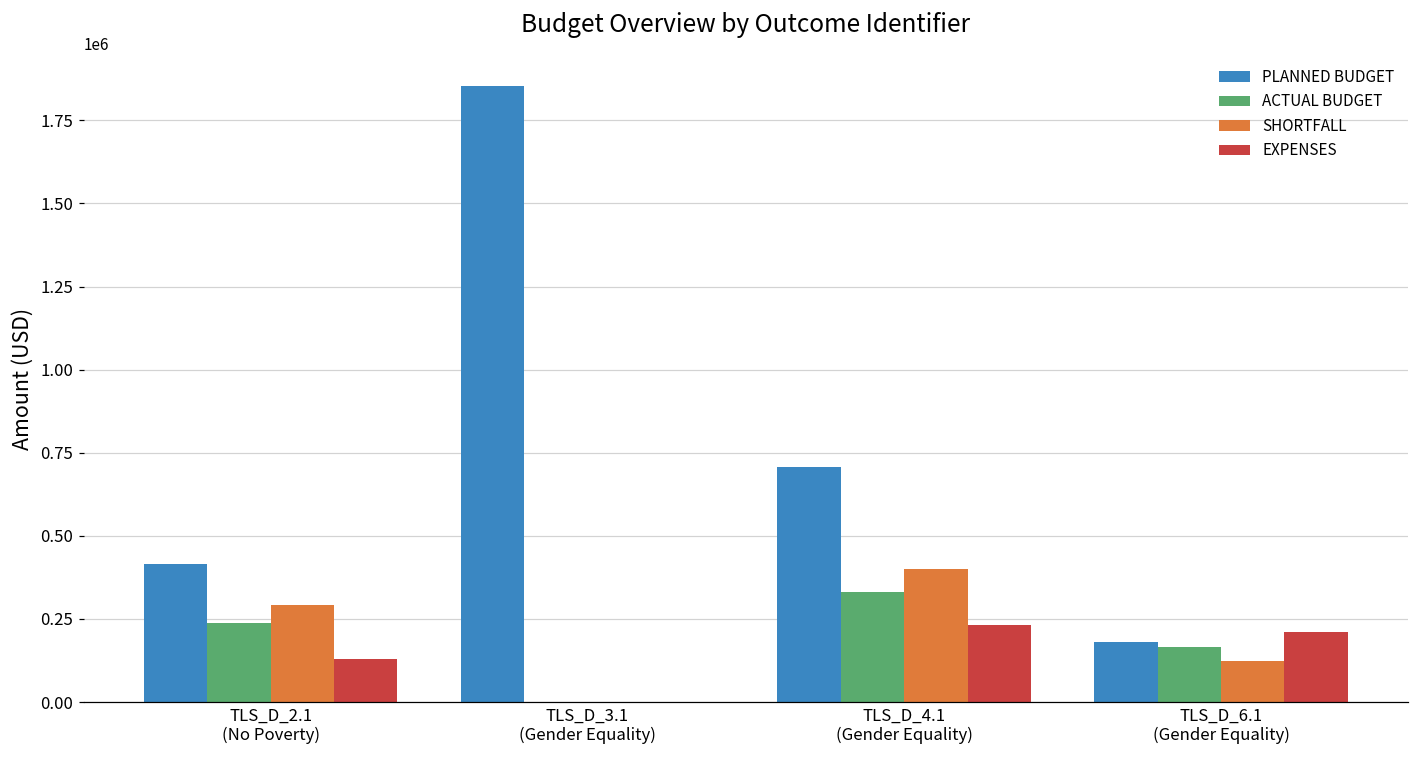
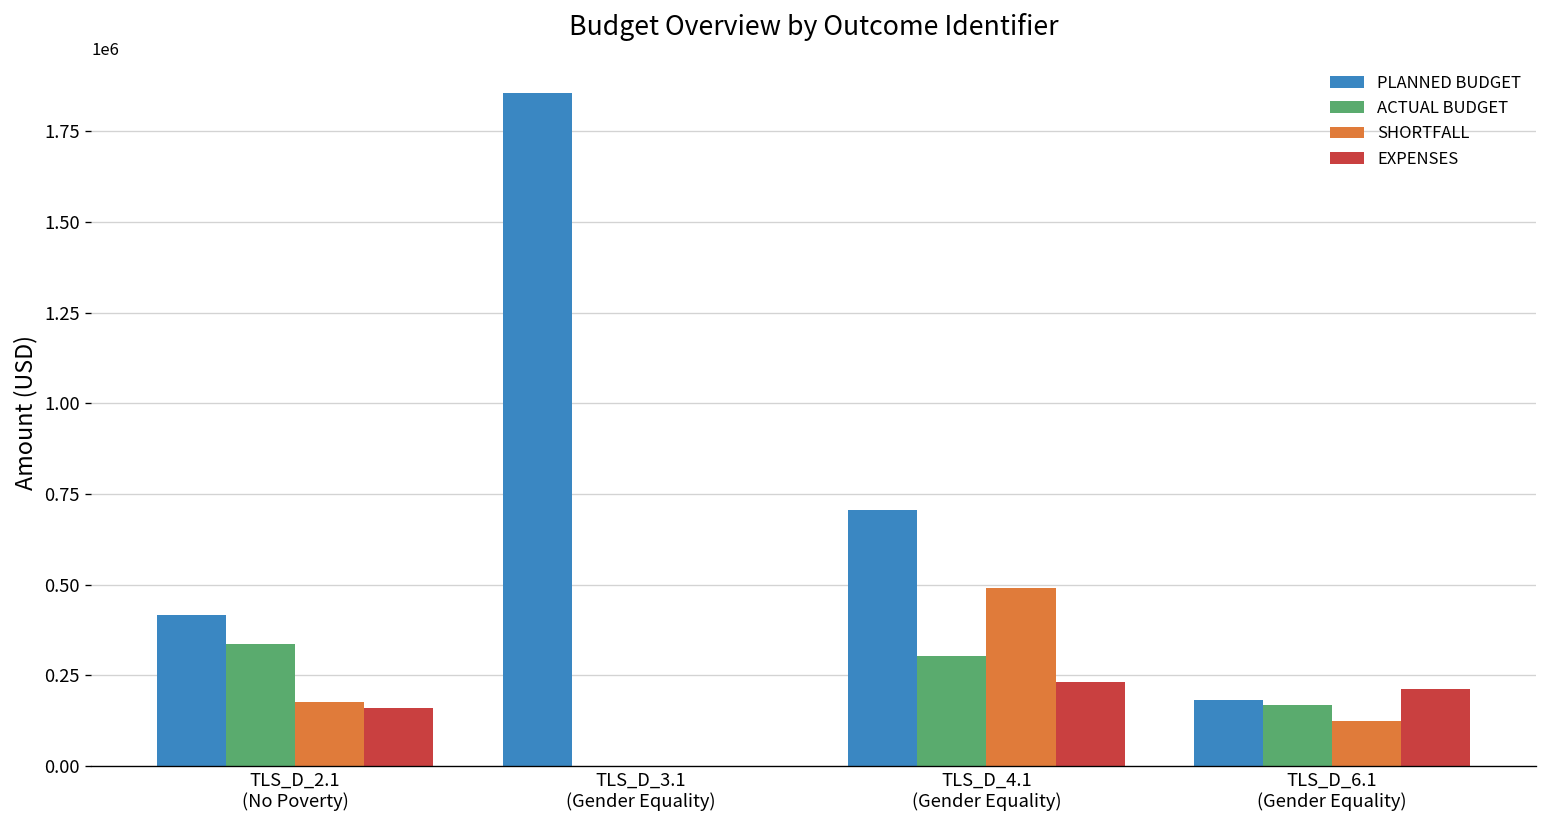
  {
    "PLANNED BUDGET": {
      "TLS_D_2.1 (No Poverty)": 420000,
      "TLS_D_3.1 (Gender Equality)": 1850000,
      "TLS_D_4.1 (Gender Equality)": 710000,
      "TLS_D_6.1 (Gender Equality)": 180000
    },
    "ACTUAL BUDGET": {
-     "TLS_D_2.1 (No Poverty)": 240000,
+     "TLS_D_2.1 (No Poverty)": 340000,
      "TLS_D_3.1 (Gender Equality)": 0,
-     "TLS_D_4.1 (Gender Equality)": 330000,
+     "TLS_D_4.1 (Gender Equality)": 300000,
      "TLS_D_6.1 (Gender Equality)": 170000
    },
    "SHORTFALL": {
-     "TLS_D_2.1 (No Poverty)": 290000,
+     "TLS_D_2.1 (No Poverty)": 180000,
      "TLS_D_3.1 (Gender Equality)": 0,
-     "TLS_D_4.1 (Gender Equality)": 400000,
+     "TLS_D_4.1 (Gender Equality)": 490000,
      "TLS_D_6.1 (Gender Equality)": 120000
    },
    "EXPENSES": {
-     "TLS_D_2.1 (No Poverty)": 130000,
+     "TLS_D_2.1 (No Poverty)": 160000,
      "TLS_D_3.1 (Gender Equality)": 0,
      "TLS_D_4.1 (Gender Equality)": 230000,
      "TLS_D_6.1 (Gender Equality)": 210000
    }
  }
